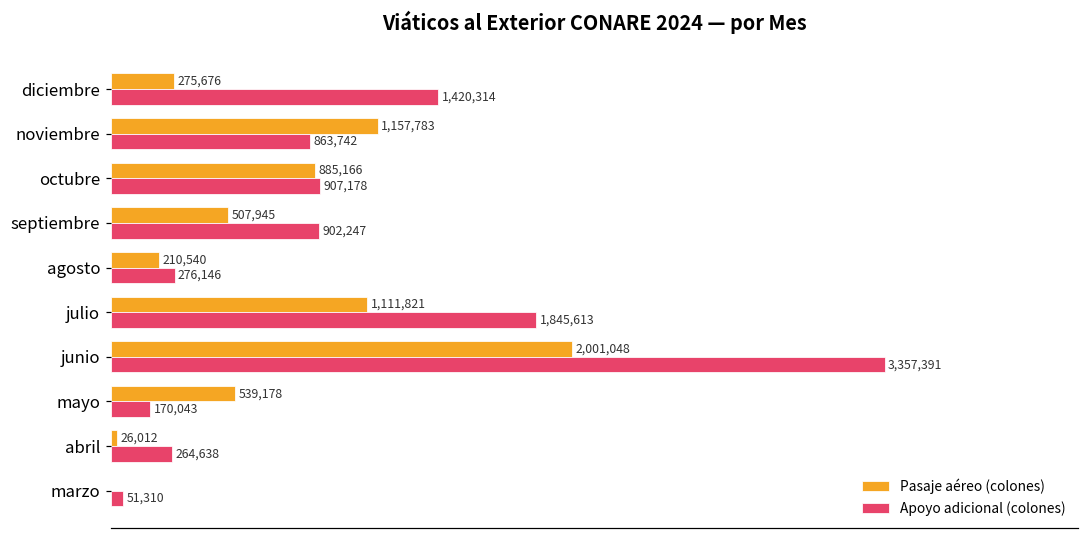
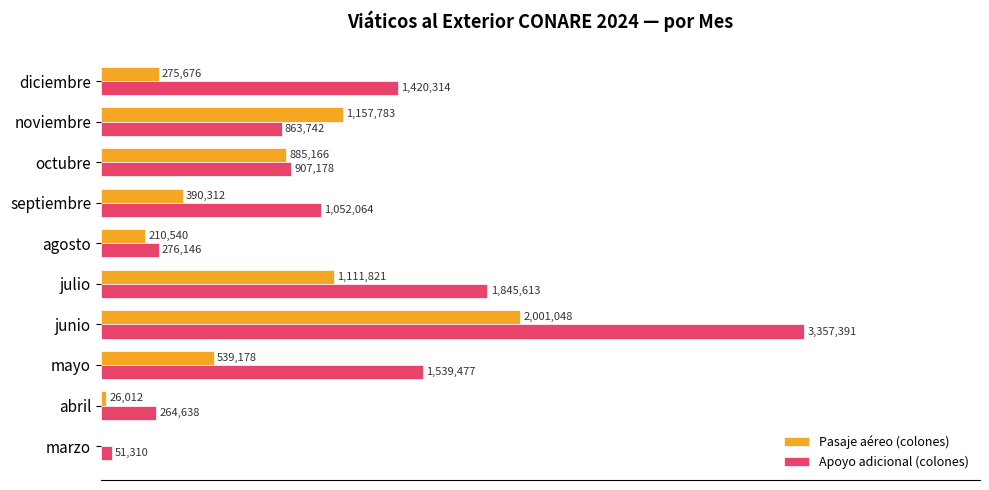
  {
    "Pasaje aéreo (colones)": {
      "diciembre": "275,676",
      "noviembre": "1,157,783",
      "octubre": "885,166",
-     "septiembre": "507,945",
+     "septiembre": "390,312",
      "agosto": "210,540",
      "julio": "1,111,821",
      "junio": "2,001,048",
      "mayo": "539,178",
      "abril": "26,012"
    },
    "Apoyo adicional (colones)": {
      "diciembre": "1,420,314",
      "noviembre": "863,742",
      "octubre": "907,178",
-     "septiembre": "902,247",
+     "septiembre": "1,052,064",
      "agosto": "276,146",
      "julio": "1,845,613",
      "junio": "3,357,391",
-     "mayo": "170,043",
+     "mayo": "1,539,477",
      "abril": "264,638",
      "marzo": "51,310"
    }
  }
